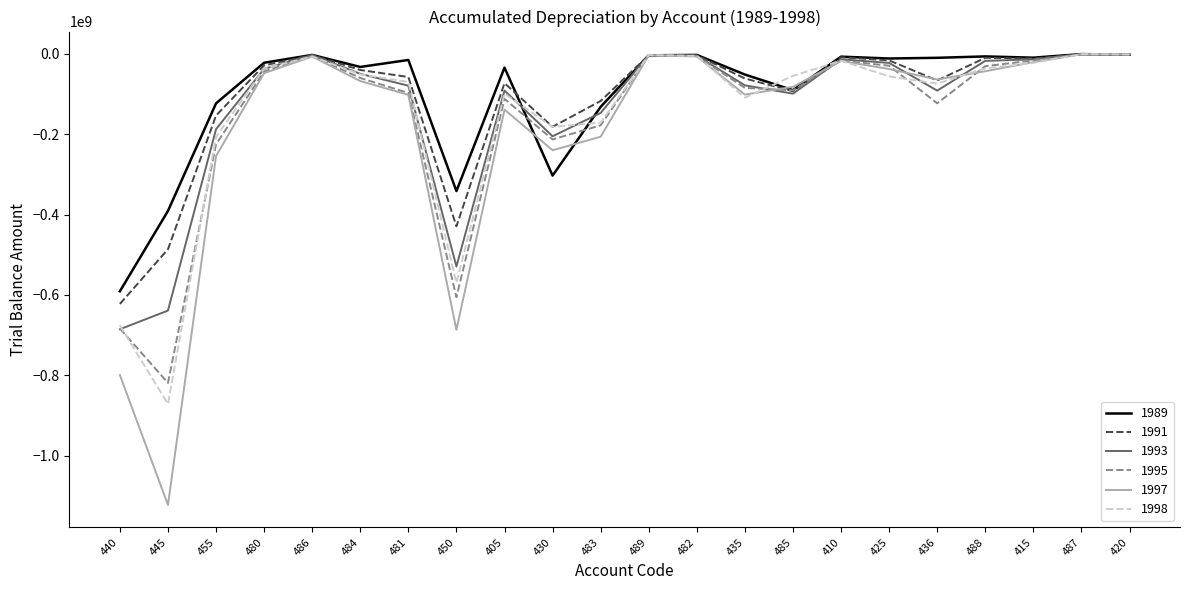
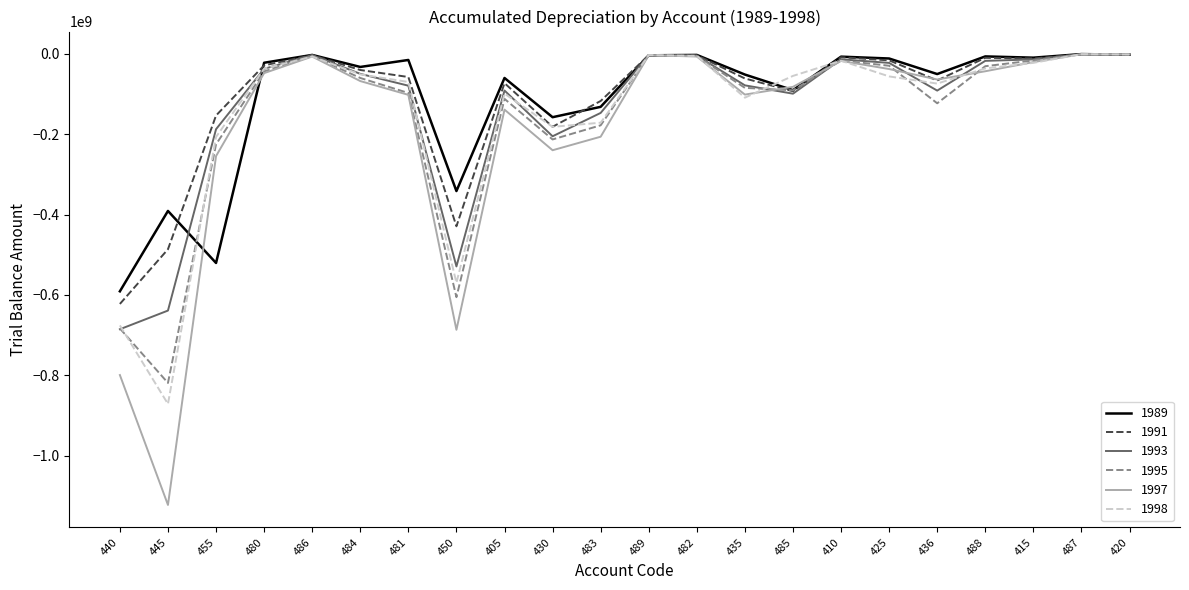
  {
    "1989": {
      "440": -590000000,
      "445": -390000000,
-     "455": -120000000,
+     "455": -520000000,
      "480": -20000000,
      "484": -30000000,
      "481": -20000000,
      "450": -340000000,
-     "405": -30000000,
-     "430": -300000000,
+     "405": -60000000,
+     "430": -160000000,
      "483": -130000000,
      "435": -50000000,
-     "436": -10000000
+     "436": -50000000
    }
  }
